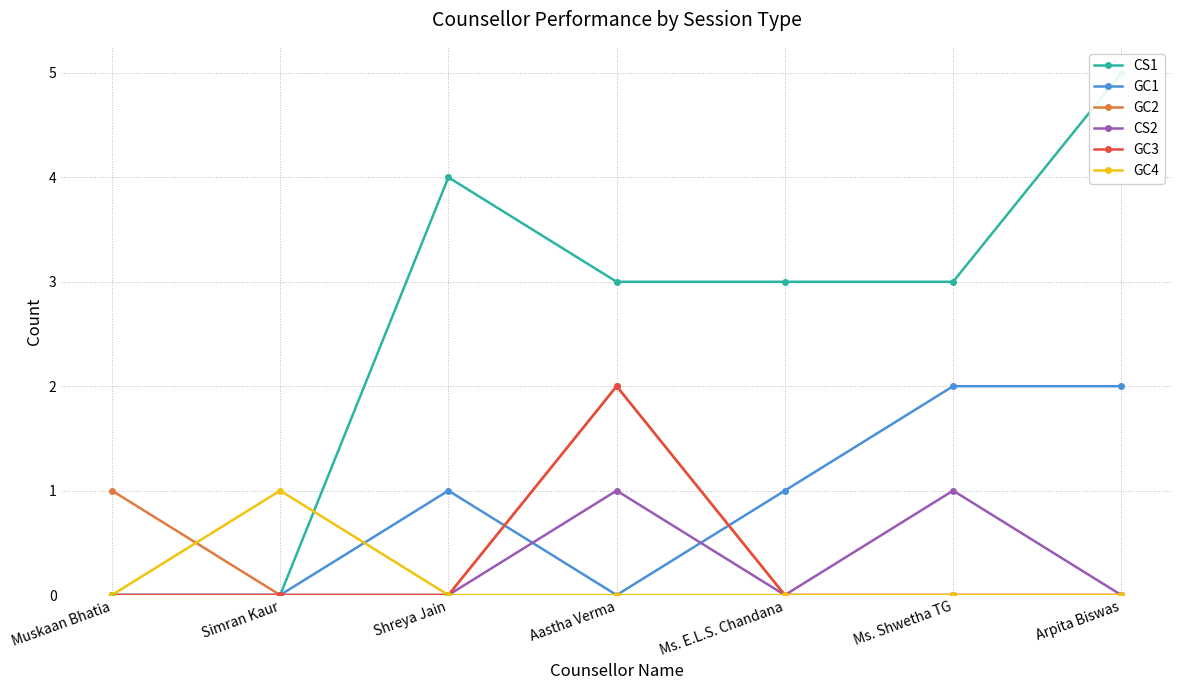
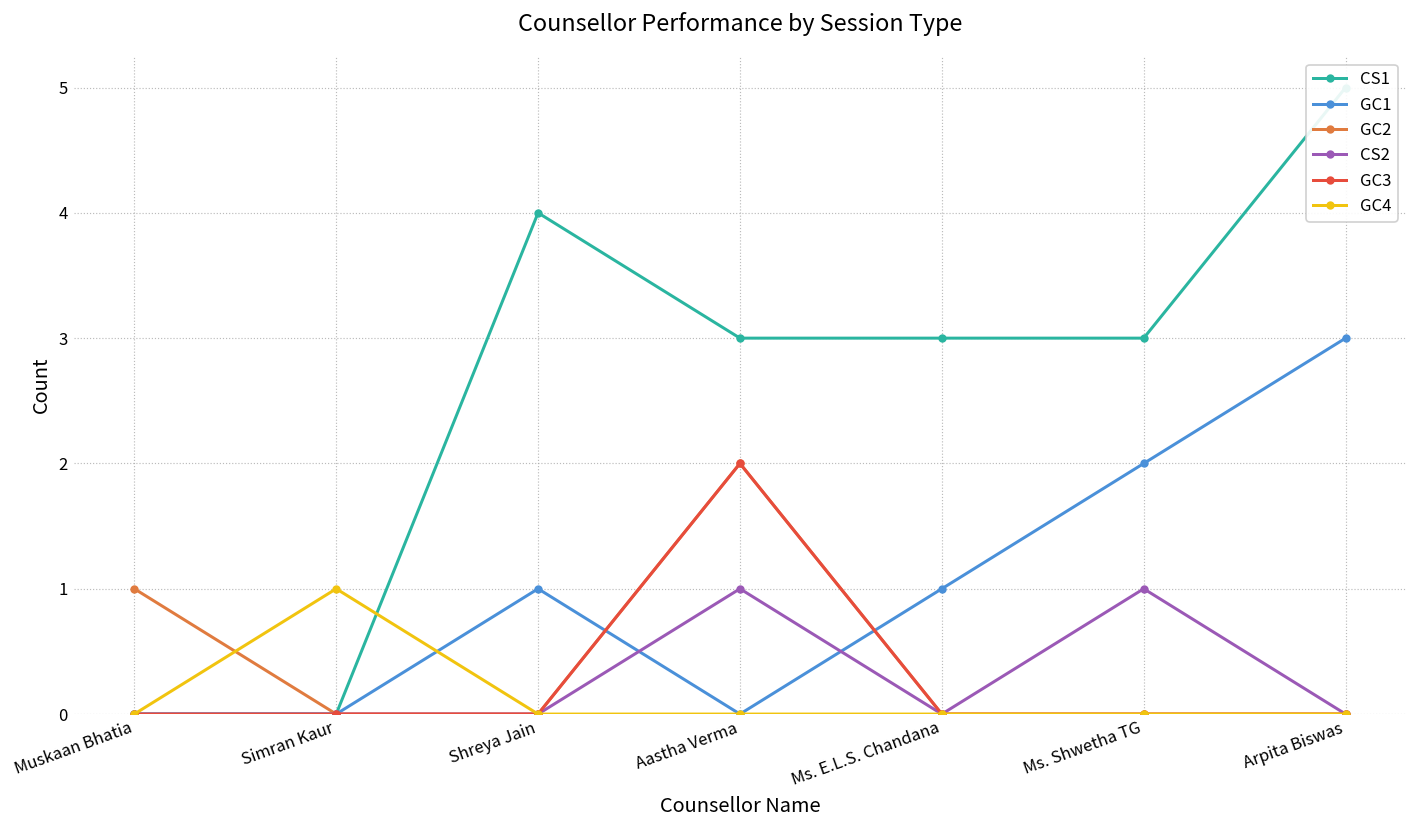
  {
    "CS1": {
      "Shreya Jain": 4,
      "Aastha Verma": 3,
      "Ms. E.L.S. Chandana": 3,
      "Ms. Shwetha TG": 3
    },
    "GC1": {
      "Shreya Jain": 1,
      "Ms. E.L.S. Chandana": 1,
      "Ms. Shwetha TG": 2,
-     "Arpita Biswas": 2
+     "Arpita Biswas": 3
    },
    "CS2": {
      "Aastha Verma": 1,
      "Ms. Shwetha TG": 1
    },
    "GC4": {
      "Simran Kaur": 1
    }
  }
